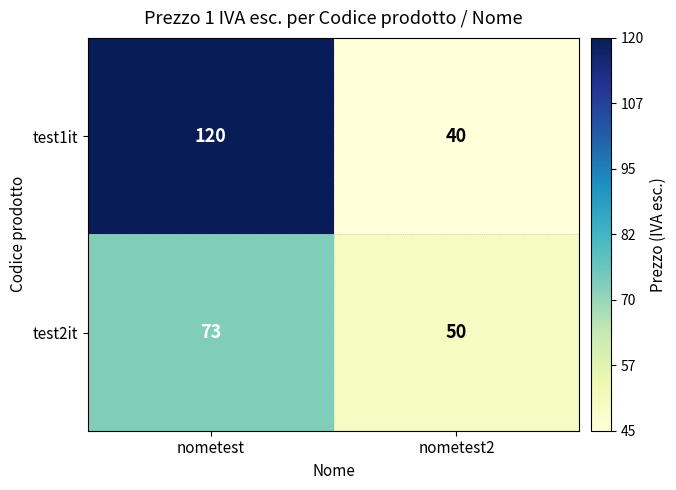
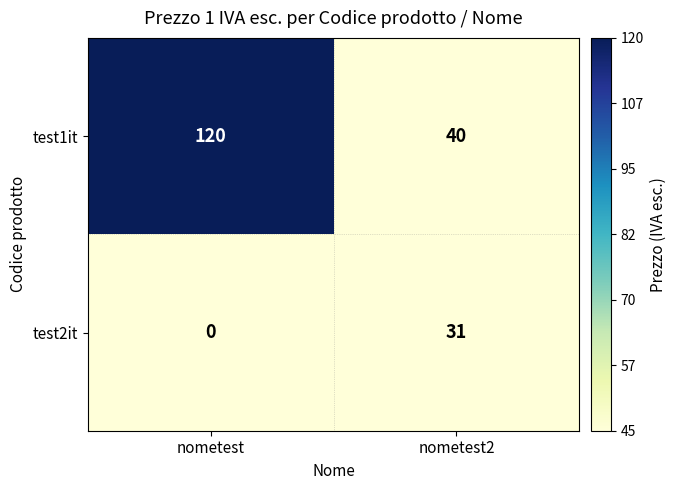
  {
    "test1it": {
      "nometest": 120,
      "nometest2": 40
    },
    "test2it": {
-     "nometest": 73,
-     "nometest2": 50
+     "nometest": 0,
+     "nometest2": 31
    }
  }
